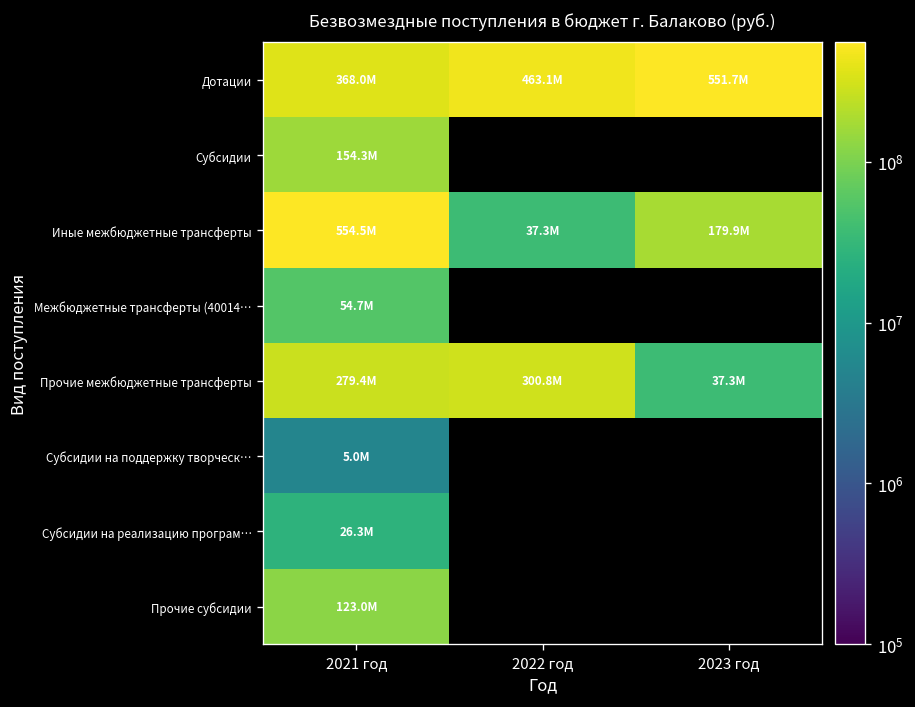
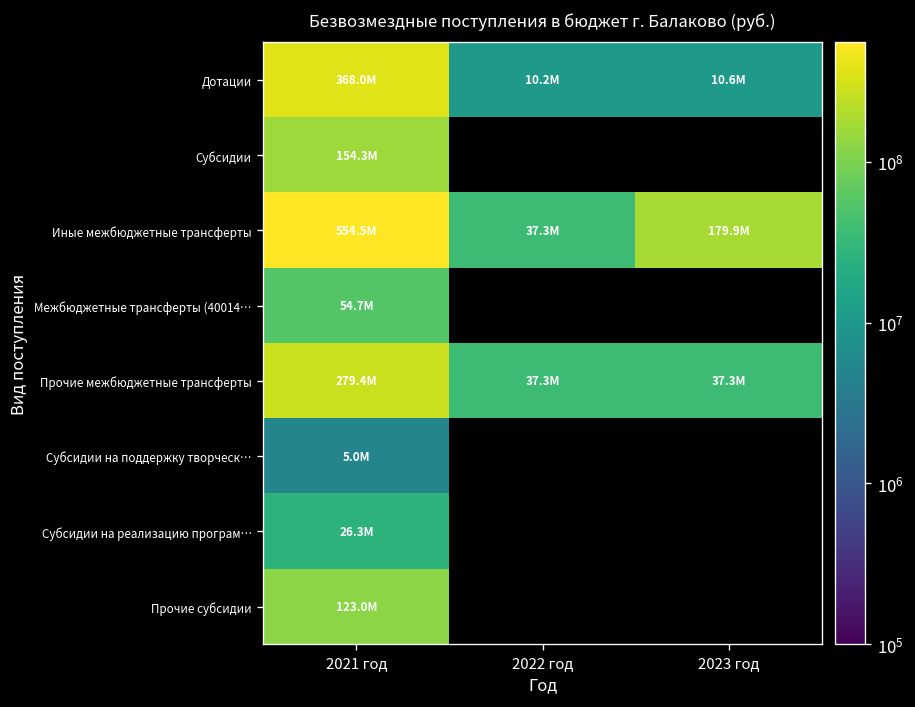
  {
    "Дотации": {
      "2021 год": "368.0M",
-     "2022 год": "463.1M",
-     "2023 год": "551.7M"
+     "2022 год": "10.2M",
+     "2023 год": "10.6M"
    },
    "Субсидии": {
      "2021 год": "154.3M"
    },
    "Иные межбюджетные трансферты": {
      "2021 год": "554.5M",
      "2022 год": "37.3M",
      "2023 год": "179.9M"
    },
    "Межбюджетные трансферты (40014…": {
      "2021 год": "54.7M"
    },
    "Прочие межбюджетные трансферты": {
      "2021 год": "279.4M",
-     "2022 год": "300.8M",
+     "2022 год": "37.3M",
      "2023 год": "37.3M"
    },
    "Субсидии на поддержку творческ…": {
      "2021 год": "5.0M"
    },
    "Субсидии на реализацию програм…": {
      "2021 год": "26.3M"
    },
    "Прочие субсидии": {
      "2021 год": "123.0M"
    }
  }
